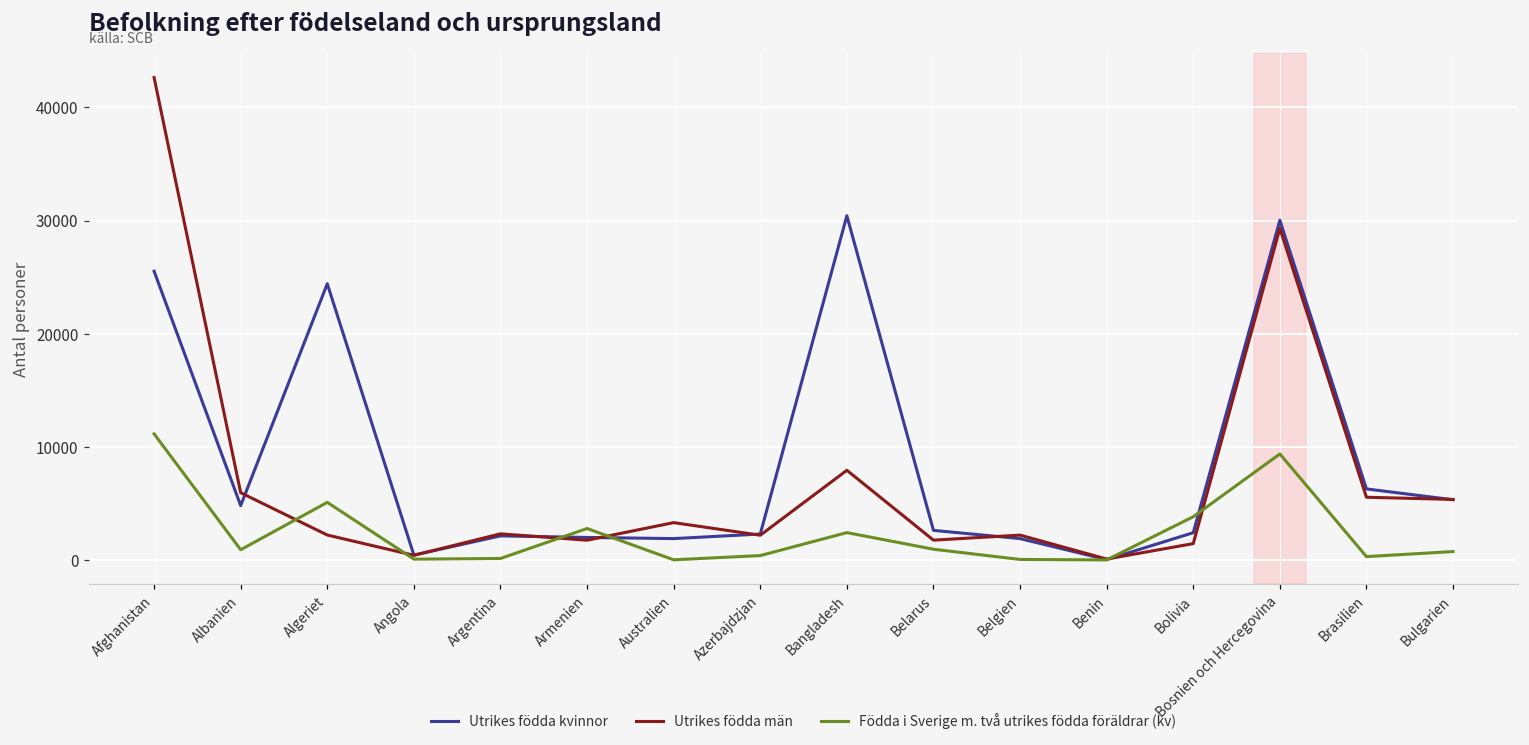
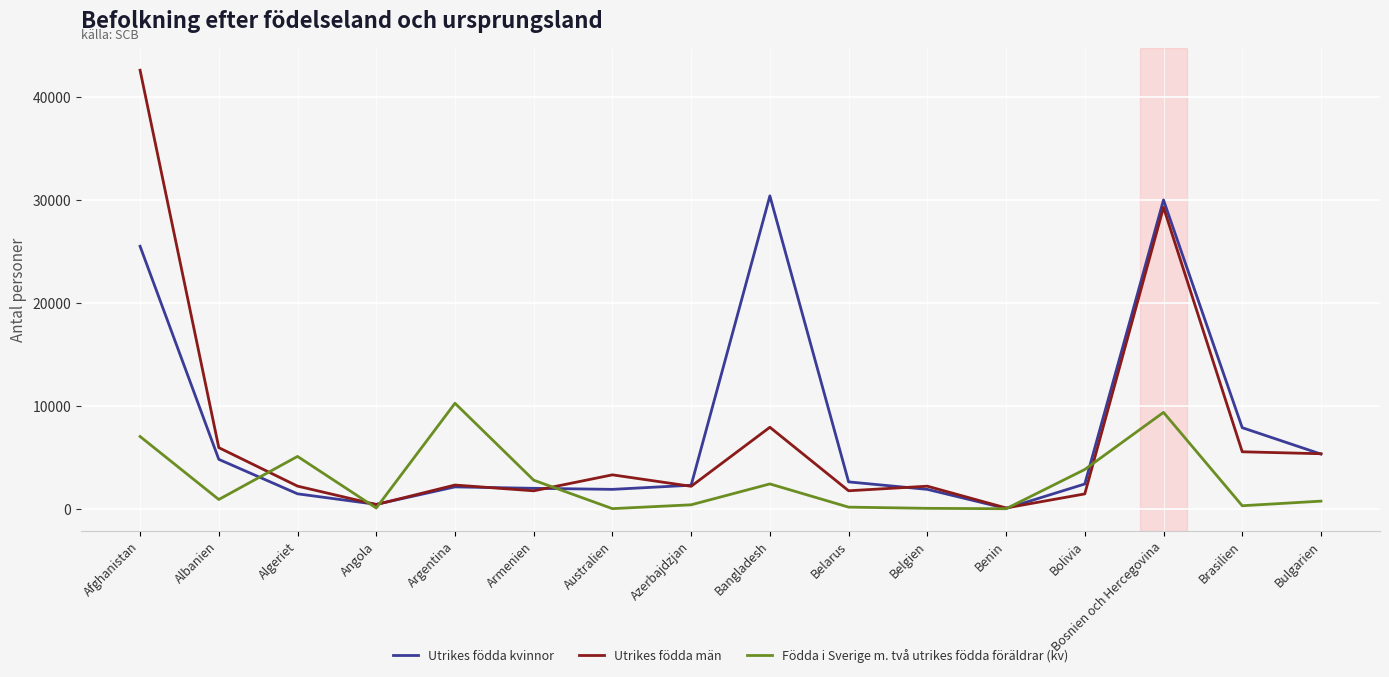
  {
    "Utrikes födda kvinnor": {
      "Afghanistan": 25500,
      "Albanien": 4800,
-     "Algeriet": 24400,
+     "Algeriet": 1500,
      "Australien": 1900,
      "Bangladesh": 30400,
      "Belarus": 2600,
      "Belgien": 1900,
      "Bolivia": 2400,
      "Bosnien och Hercegovina": 30000,
-     "Brasilien": 6300
+     "Brasilien": 7900
    },
    "Utrikes födda män": {
      "Afghanistan": 42600,
      "Albanien": 6000,
      "Algeriet": 2200,
      "Australien": 3300,
      "Bangladesh": 7900,
      "Belarus": 1800,
      "Belgien": 2200,
      "Bolivia": 1500,
      "Bosnien och Hercegovina": 29300,
      "Brasilien": 5500
    },
    "Födda i Sverige m. två utrikes födda föräldrar (kv)": {
-     "Afghanistan": 11100,
+     "Afghanistan": 7000,
      "Albanien": 900,
      "Algeriet": 5100,
      "Angola": 100,
-     "Argentina": 100,
+     "Argentina": 10300,
      "Armenien": 2800,
      "Australien": 0,
      "Azerbajdzjan": 400,
      "Bangladesh": 2400,
-     "Belarus": 1000,
+     "Belarus": 200,
      "Belgien": 100,
      "Bolivia": 3800,
      "Bosnien och Hercegovina": 9400,
      "Brasilien": 300,
      "Bulgarien": 800
    }
  }
